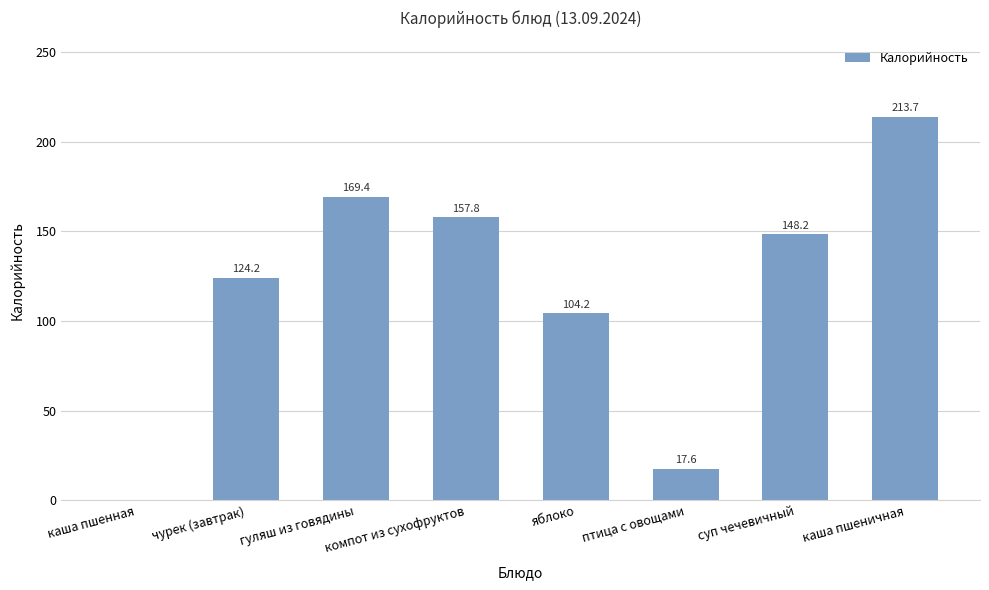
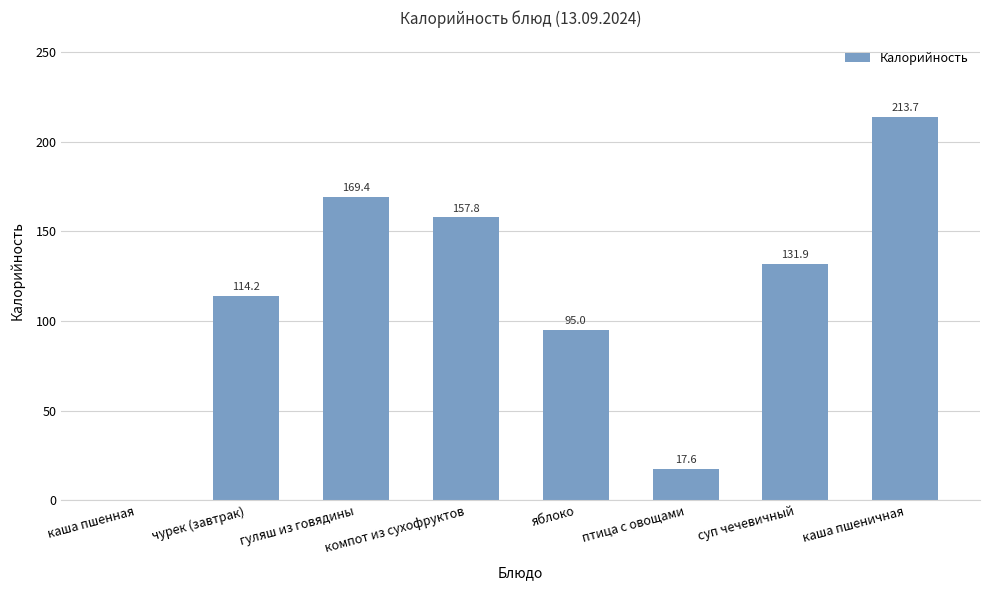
  {
-   "чурек (завтрак)": 124.2,
+   "чурек (завтрак)": 114.2,
    "гуляш из говядины": 169.4,
    "компот из сухофруктов": 157.8,
-   "яблоко": 104.2,
+   "яблоко": 95.0,
    "птица с овощами": 17.6,
-   "суп чечевичный": 148.2,
+   "суп чечевичный": 131.9,
    "каша пшеничная": 213.7
  }
